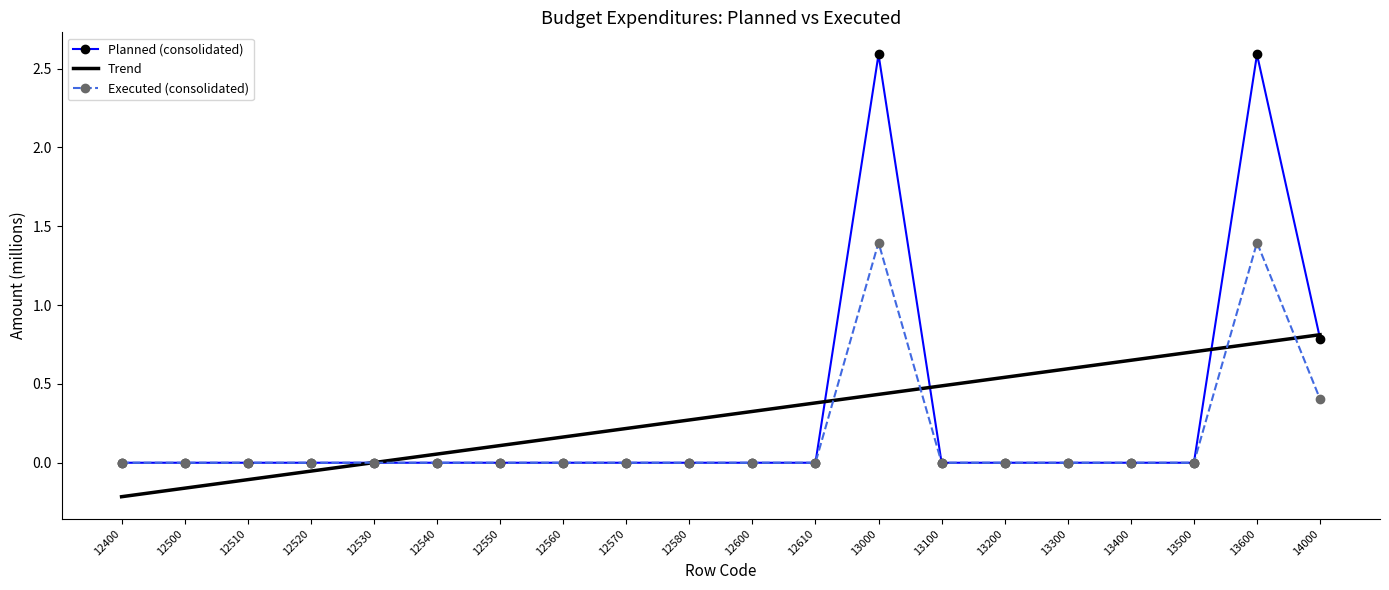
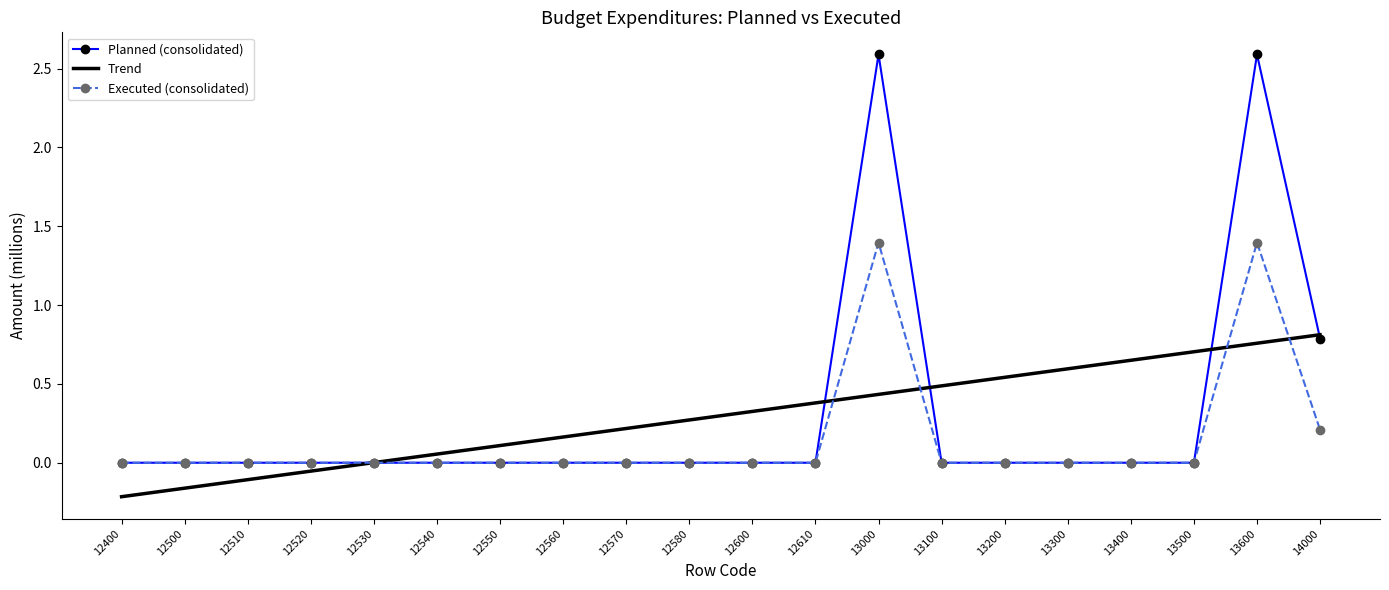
  {
    "Planned (consolidated)": {
      "13000": 2.59,
      "13600": 2.59,
      "14000": 0.79
    },
    "Trend": {
      "12400": -0.22,
      "12500": -0.16,
      "12510": -0.11,
      "12520": -0.05,
      "12540": 0.05,
      "12550": 0.11,
      "12560": 0.16,
      "12570": 0.22,
      "12580": 0.27,
      "12600": 0.33,
      "12610": 0.38,
      "13000": 0.43,
      "13100": 0.49,
      "13200": 0.54,
      "13300": 0.60,
      "13400": 0.65,
      "13500": 0.70,
      "13600": 0.76,
      "14000": 0.81
    },
    "Executed (consolidated)": {
      "13000": 1.40,
      "13600": 1.40,
-     "14000": 0.40
+     "14000": 0.21
    }
  }
